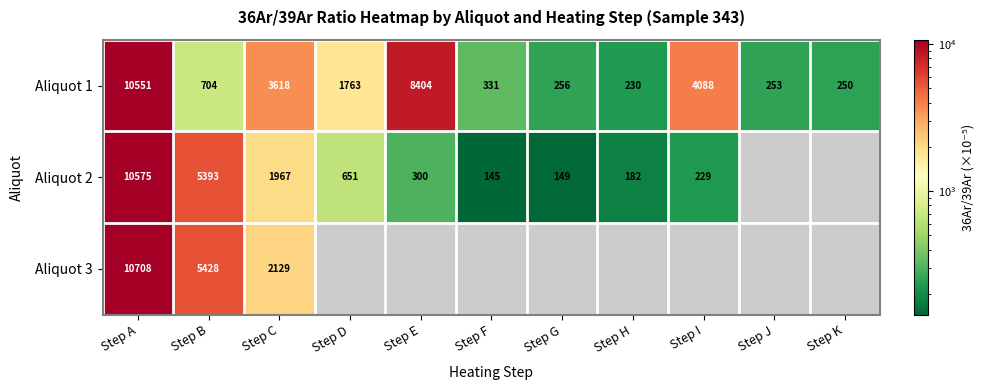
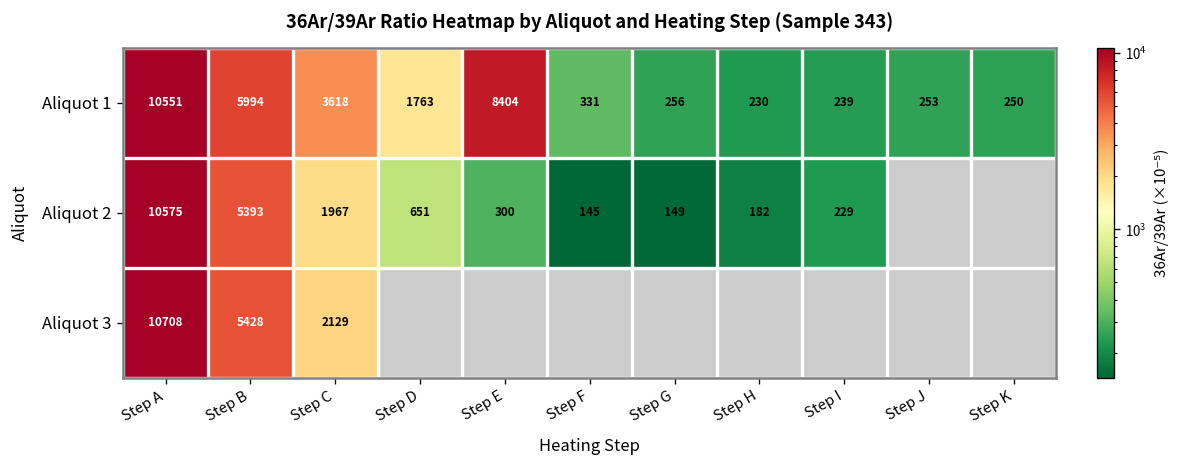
  {
    "Aliquot 1": {
      "Step A": 10551,
-     "Step B": 704,
+     "Step B": 5994,
      "Step C": 3618,
      "Step D": 1763,
      "Step E": 8404,
      "Step F": 331,
      "Step G": 256,
      "Step H": 230,
-     "Step I": 4088,
+     "Step I": 239,
      "Step J": 253,
      "Step K": 250
    },
    "Aliquot 2": {
      "Step A": 10575,
      "Step B": 5393,
      "Step C": 1967,
      "Step D": 651,
      "Step E": 300,
      "Step F": 145,
      "Step G": 149,
      "Step H": 182,
      "Step I": 229
    },
    "Aliquot 3": {
      "Step A": 10708,
      "Step B": 5428,
      "Step C": 2129
    }
  }
